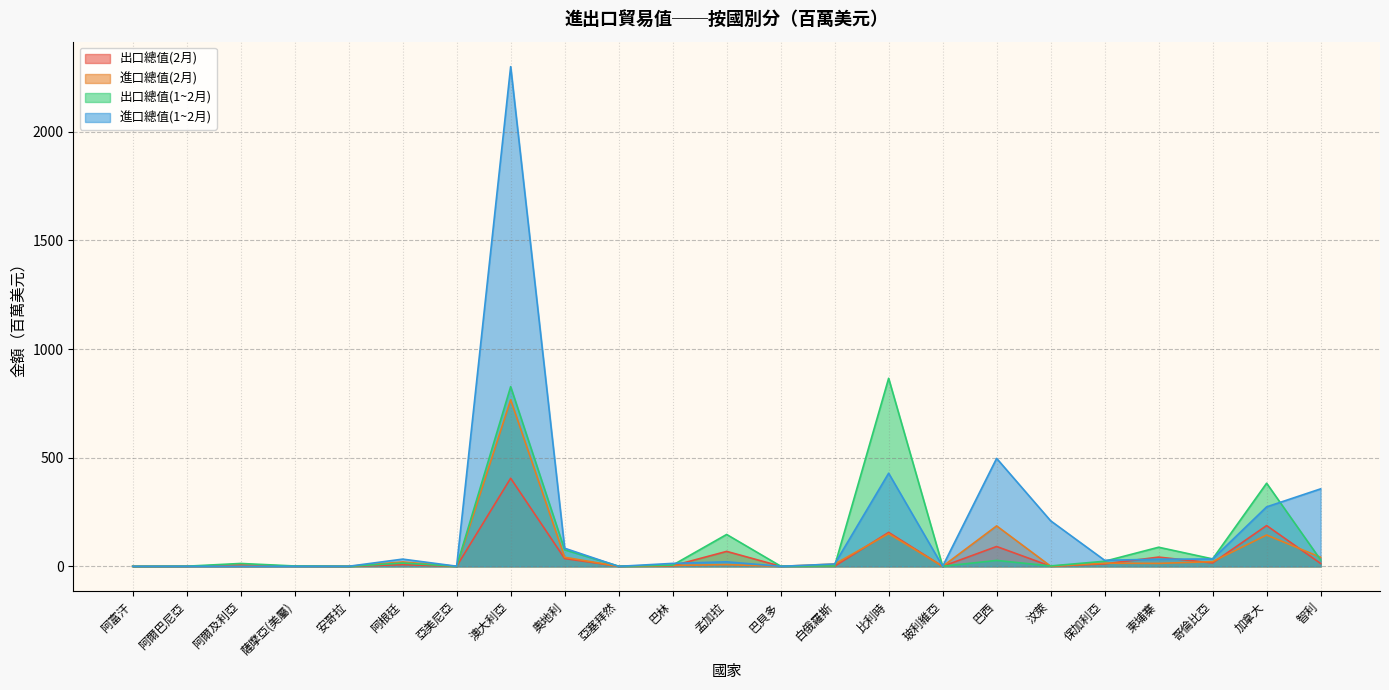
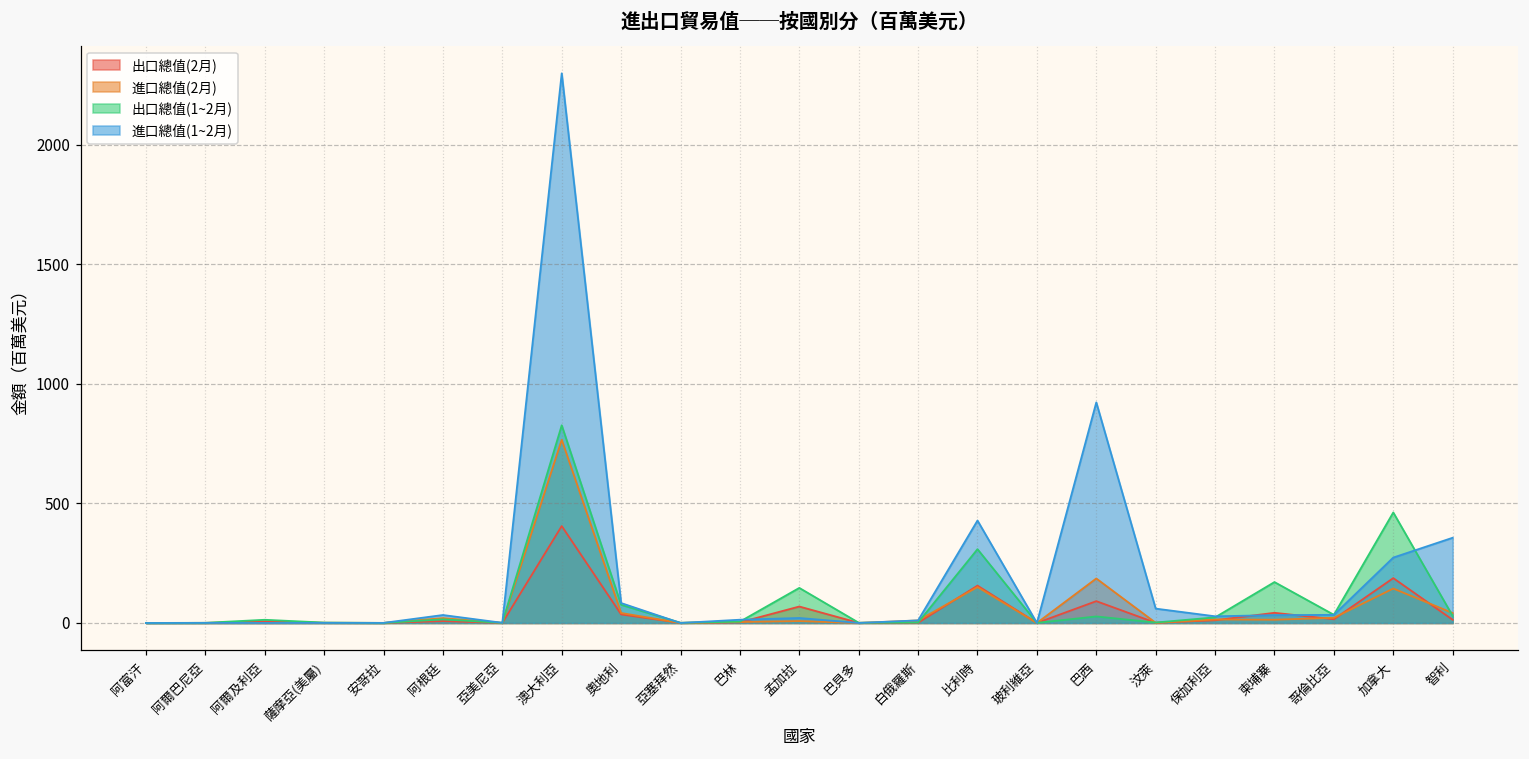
  {
    "出口總值(1~2月)": {
      "澳大利亞": 830,
      "孟加拉": 150,
-     "比利時": 870,
+     "比利時": 310,
      "巴西": 30,
-     "柬埔寨": 90,
-     "加拿大": 380,
+     "柬埔寨": 170,
+     "加拿大": 460,
      "智利": 30
    },
    "進口總值(1~2月)": {
      "阿根廷": 30,
      "澳大利亞": 2300,
      "孟加拉": 20,
      "比利時": 430,
-     "巴西": 500,
-     "汶萊": 210,
+     "巴西": 920,
+     "汶萊": 60,
      "加拿大": 270,
      "智利": 360
    }
  }
